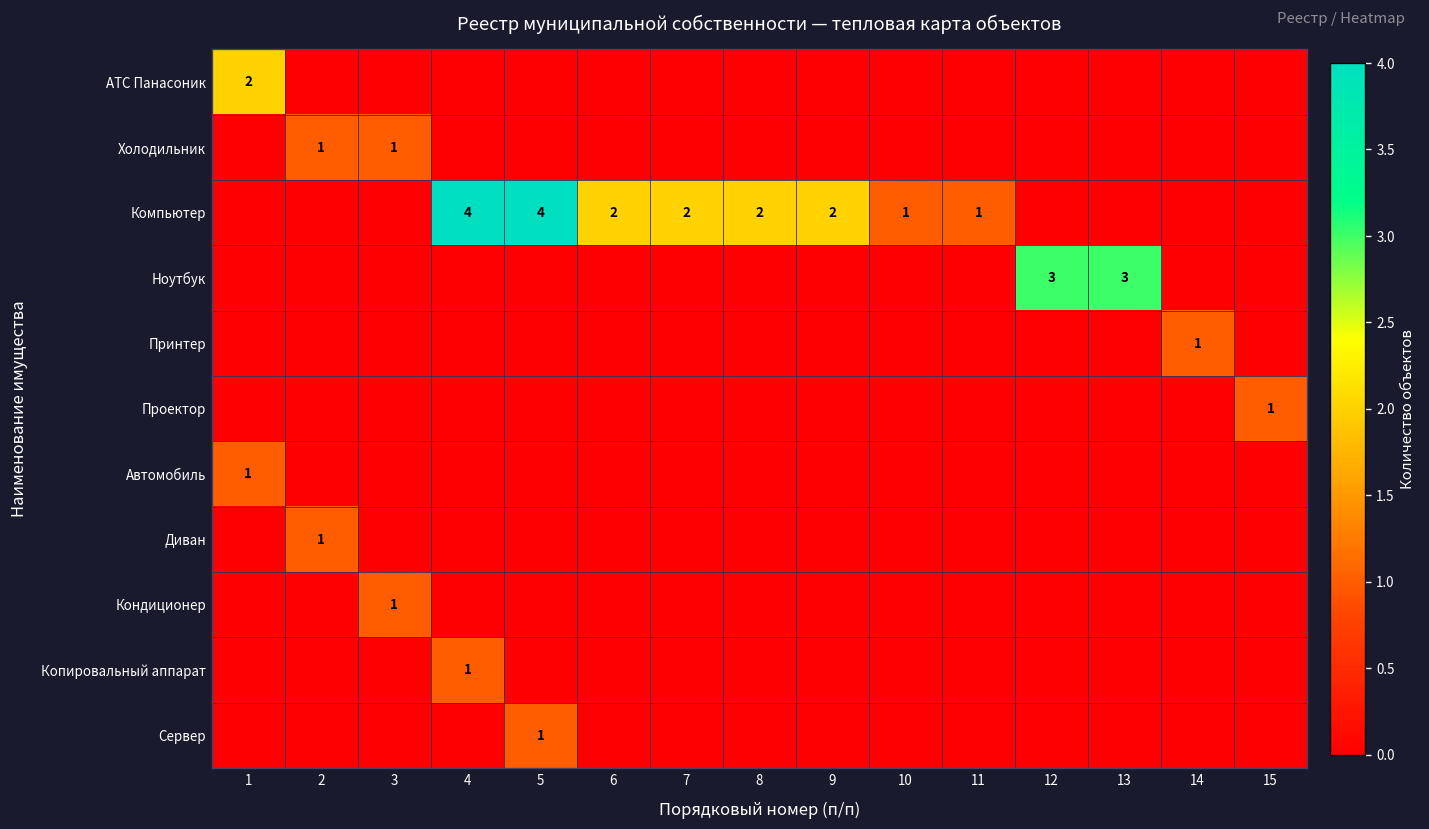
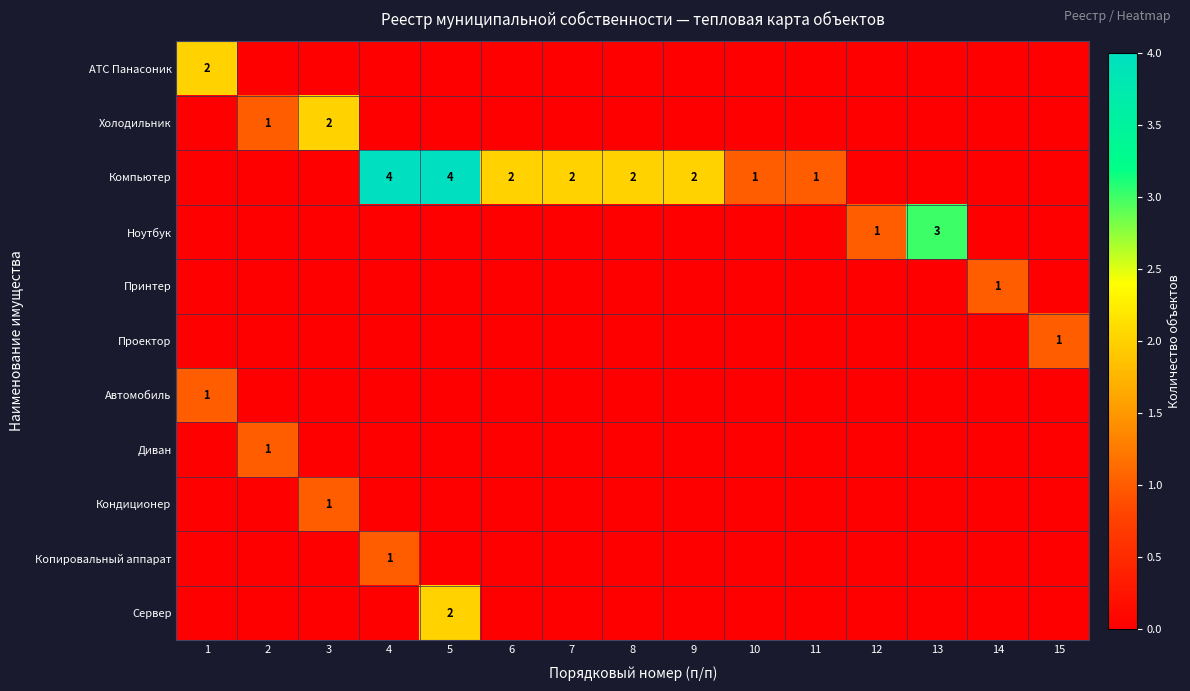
  {
    "АТС Панасоник": {
      "1": 2
    },
    "Холодильник": {
      "2": 1,
-     "3": 1
+     "3": 2
    },
    "Компьютер": {
      "4": 4,
      "5": 4,
      "6": 2,
      "7": 2,
      "8": 2,
      "9": 2,
      "10": 1,
      "11": 1
    },
    "Ноутбук": {
-     "12": 3,
+     "12": 1,
      "13": 3
    },
    "Принтер": {
      "14": 1
    },
    "Проектор": {
      "15": 1
    },
    "Автомобиль": {
      "1": 1
    },
    "Диван": {
      "2": 1
    },
    "Кондиционер": {
      "3": 1
    },
    "Копировальный аппарат": {
      "4": 1
    },
    "Сервер": {
-     "5": 1
+     "5": 2
    }
  }
